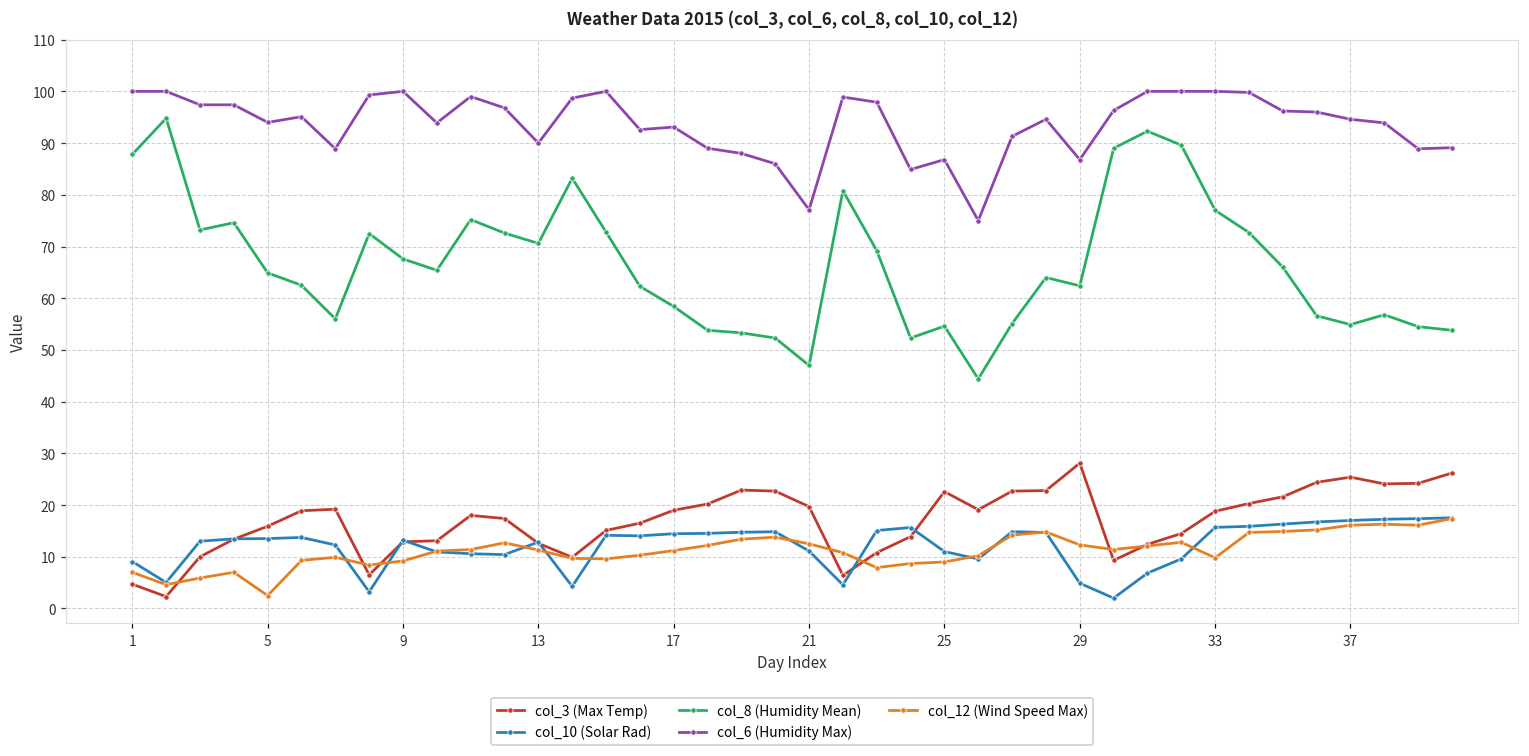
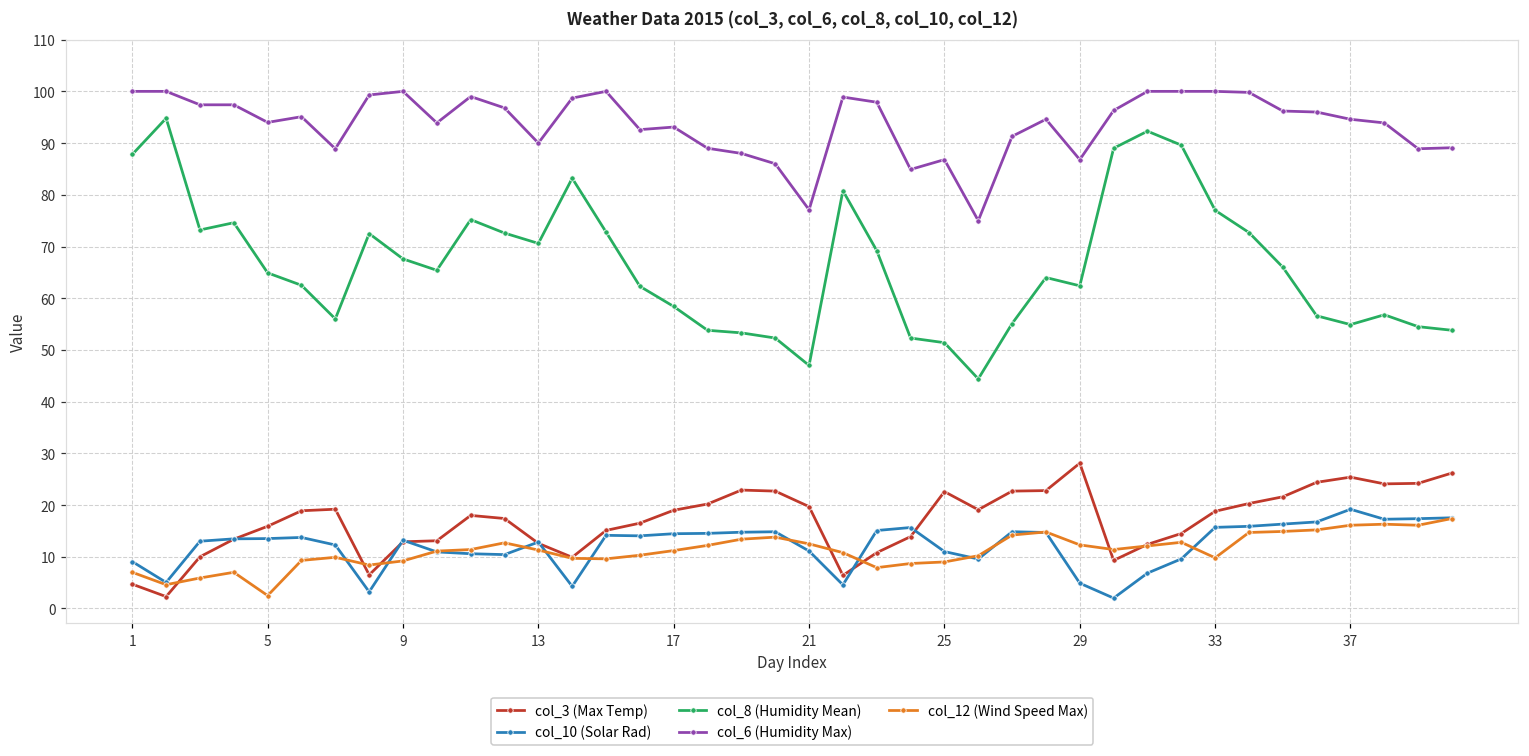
  {
    "col_3 (Max Temp)": {
      "1": 5,
      "5": 16,
      "17": 19,
      "21": 20,
      "25": 23,
      "29": 28,
      "33": 19,
      "37": 25
    },
    "col_10 (Solar Rad)": {
      "1": 9,
      "5": 14,
      "17": 14,
      "21": 11,
      "25": 11,
      "29": 5,
      "33": 16,
-     "37": 17
+     "37": 19
    },
    "col_8 (Humidity Mean)": {
      "1": 88,
      "5": 65,
      "9": 68,
      "13": 71,
      "17": 58,
      "21": 47,
-     "25": 55,
+     "25": 51,
      "29": 62,
      "33": 77,
      "37": 55
    },
    "col_6 (Humidity Max)": {
      "1": 100,
      "5": 94,
      "9": 100,
      "13": 90,
      "17": 93,
      "21": 77,
      "25": 87,
      "29": 87,
      "33": 100,
      "37": 95
    },
    "col_12 (Wind Speed Max)": {
      "1": 7,
      "5": 3,
      "9": 9,
      "13": 11,
      "17": 11,
      "21": 13,
      "25": 9,
      "29": 12,
      "33": 10,
      "37": 16
    }
  }
